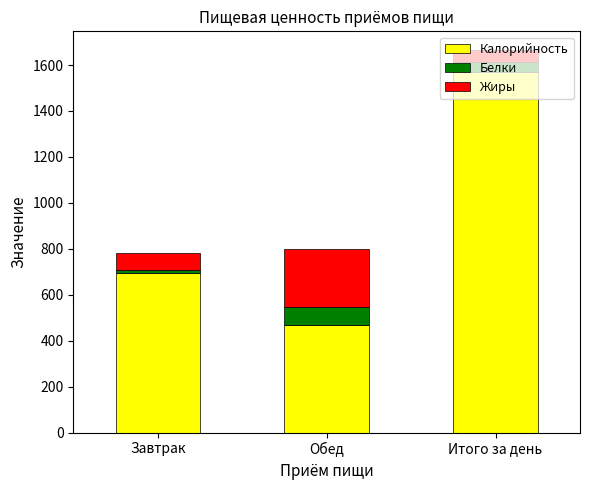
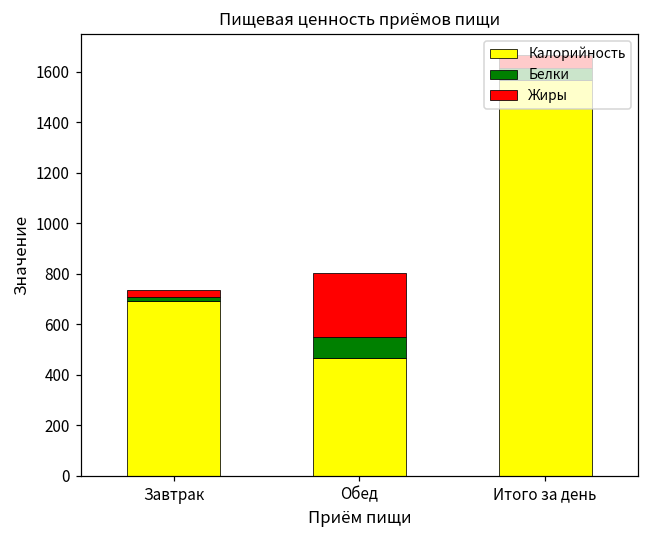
  {
    "Калорийность": {
      "Завтрак": 690,
      "Обед": 470
    },
    "Белки": {
      "Завтрак": 20,
      "Обед": 80
    },
    "Жиры": {
-     "Завтрак": 70,
+     "Завтрак": 30,
      "Обед": 250
    }
  }
